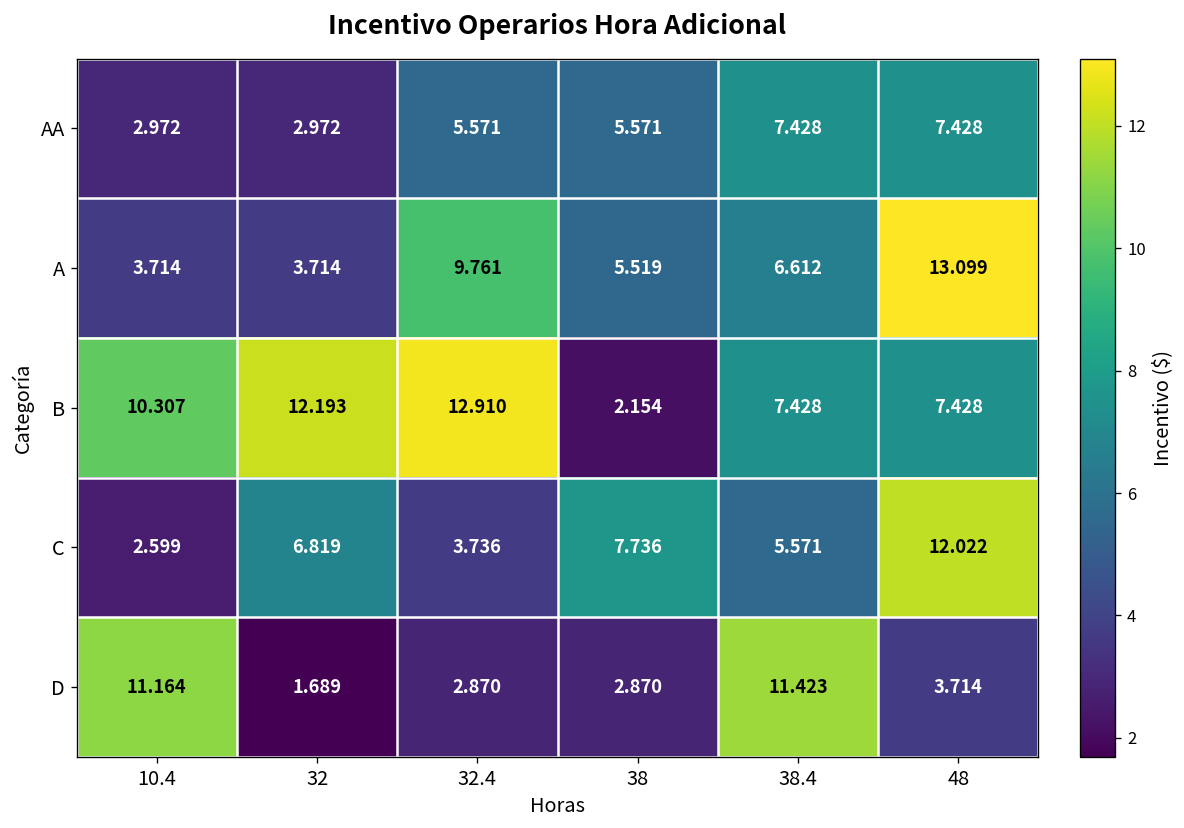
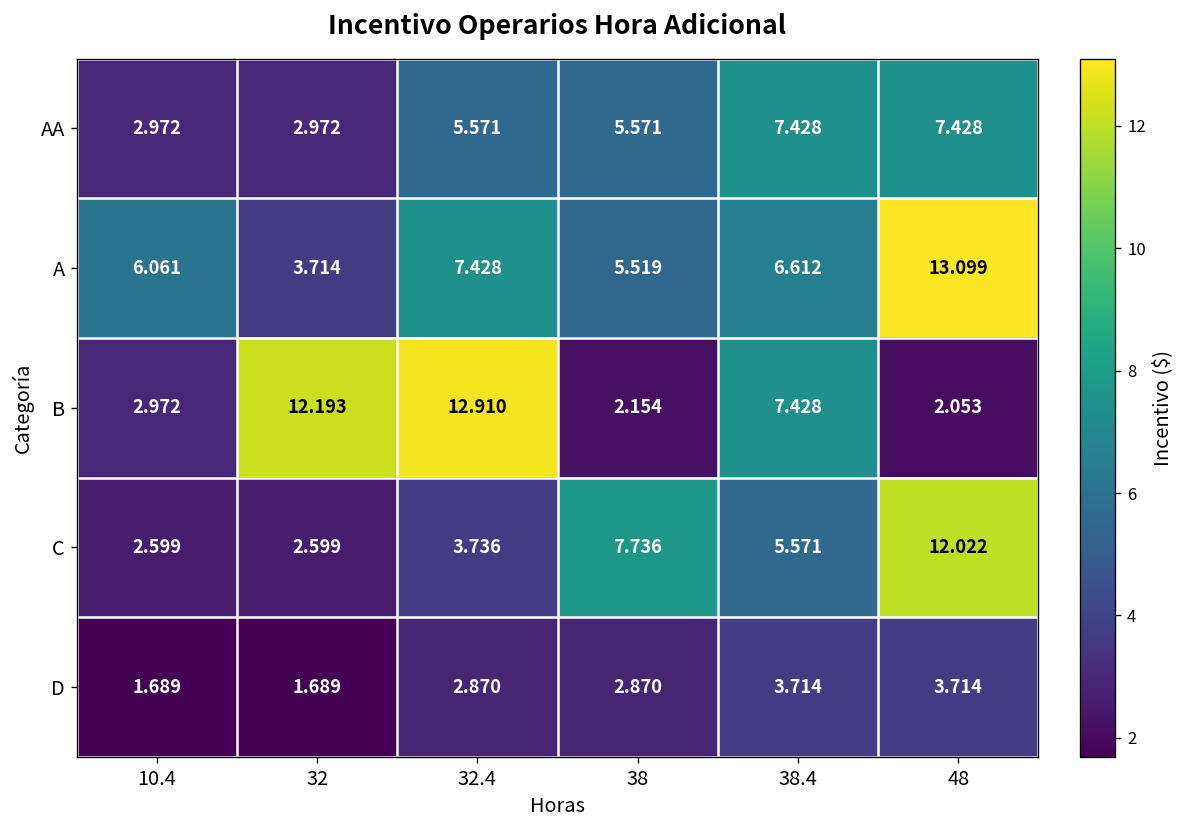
  {
    "AA": {
      "10.4": 2.972,
      "32": 2.972,
      "32.4": 5.571,
      "38": 5.571,
      "38.4": 7.428,
      "48": 7.428
    },
    "A": {
-     "10.4": 3.714,
+     "10.4": 6.061,
      "32": 3.714,
-     "32.4": 9.761,
+     "32.4": 7.428,
      "38": 5.519,
      "38.4": 6.612,
      "48": 13.099
    },
    "B": {
-     "10.4": 10.307,
+     "10.4": 2.972,
      "32": 12.193,
      "32.4": 12.910,
      "38": 2.154,
      "38.4": 7.428,
-     "48": 7.428
+     "48": 2.053
    },
    "C": {
      "10.4": 2.599,
-     "32": 6.819,
+     "32": 2.599,
      "32.4": 3.736,
      "38": 7.736,
      "38.4": 5.571,
      "48": 12.022
    },
    "D": {
-     "10.4": 11.164,
+     "10.4": 1.689,
      "32": 1.689,
      "32.4": 2.870,
      "38": 2.870,
-     "38.4": 11.423,
+     "38.4": 3.714,
      "48": 3.714
    }
  }
